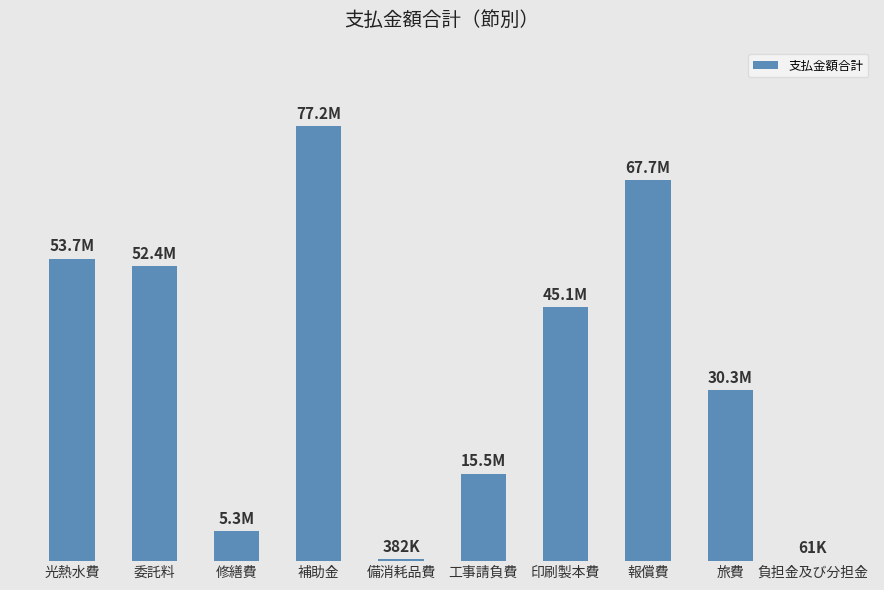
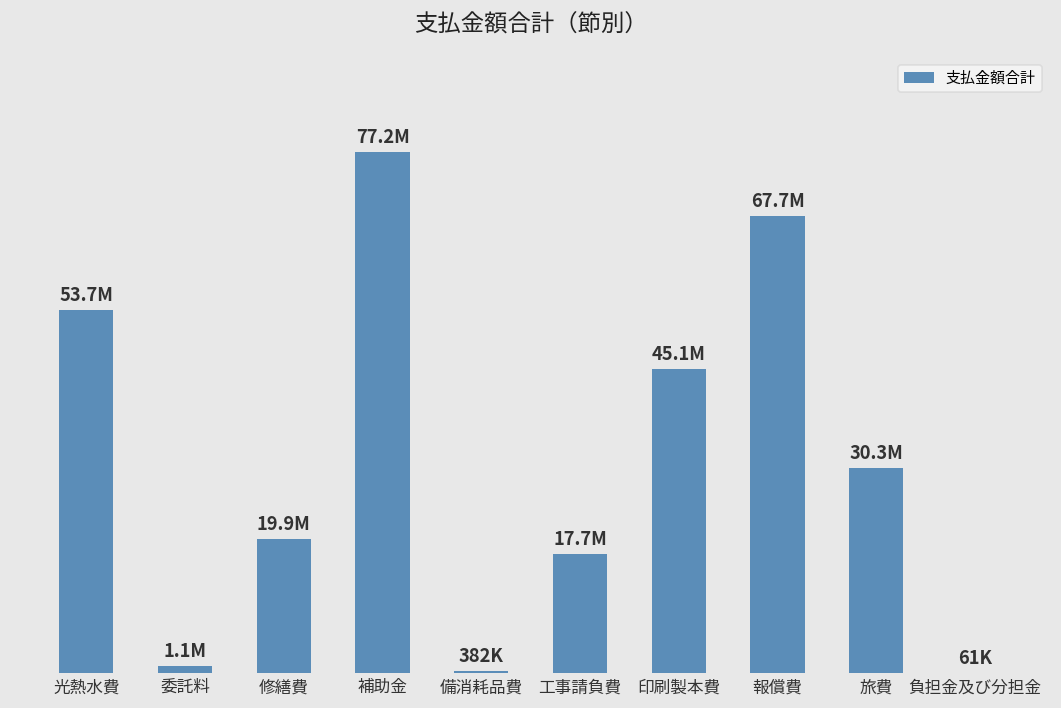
  {
    "光熱水費": "53.7M",
-   "委託料": "52.4M",
-   "修繕費": "5.3M",
+   "委託料": "1.1M",
+   "修繕費": "19.9M",
    "補助金": "77.2M",
    "備消耗品費": "382K",
-   "工事請負費": "15.5M",
+   "工事請負費": "17.7M",
    "印刷製本費": "45.1M",
    "報償費": "67.7M",
    "旅費": "30.3M",
    "負担金及び分担金": "61K"
  }
